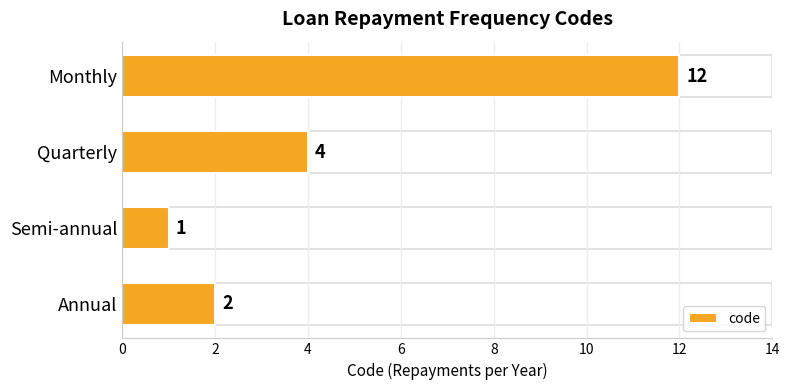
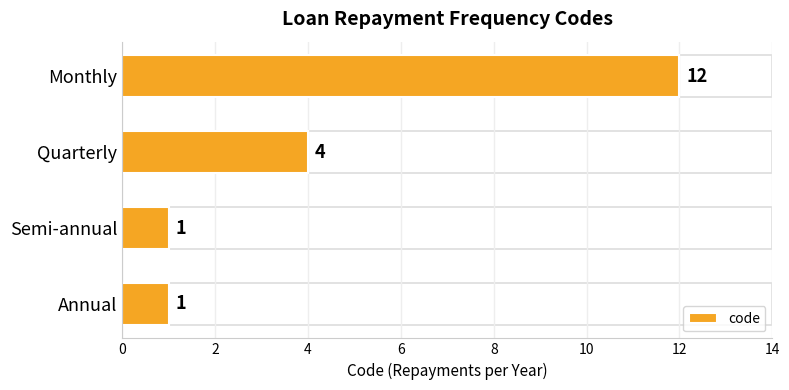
  {
    "Monthly": 12,
    "Quarterly": 4,
    "Semi-annual": 1,
-   "Annual": 2
+   "Annual": 1
  }
